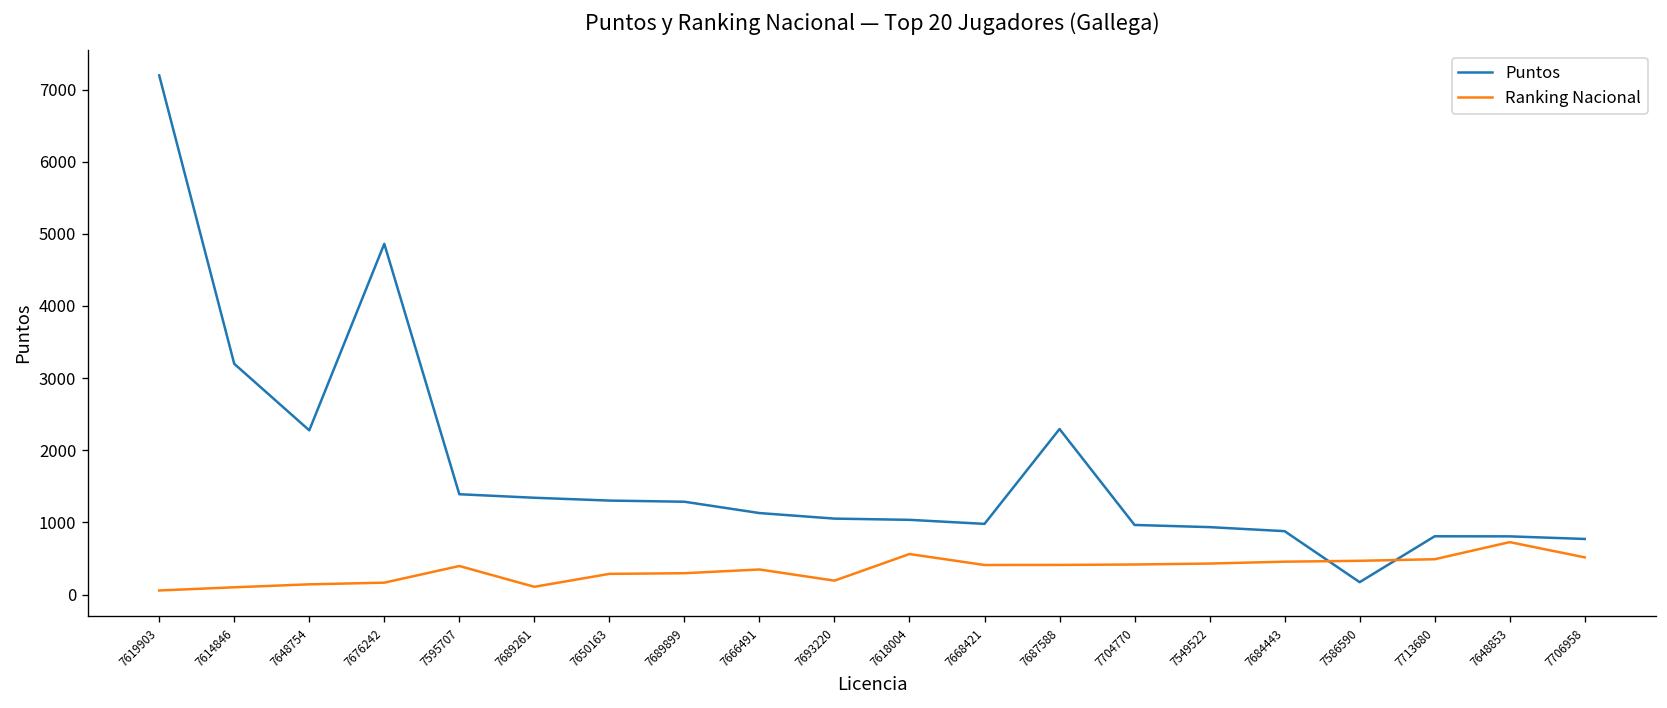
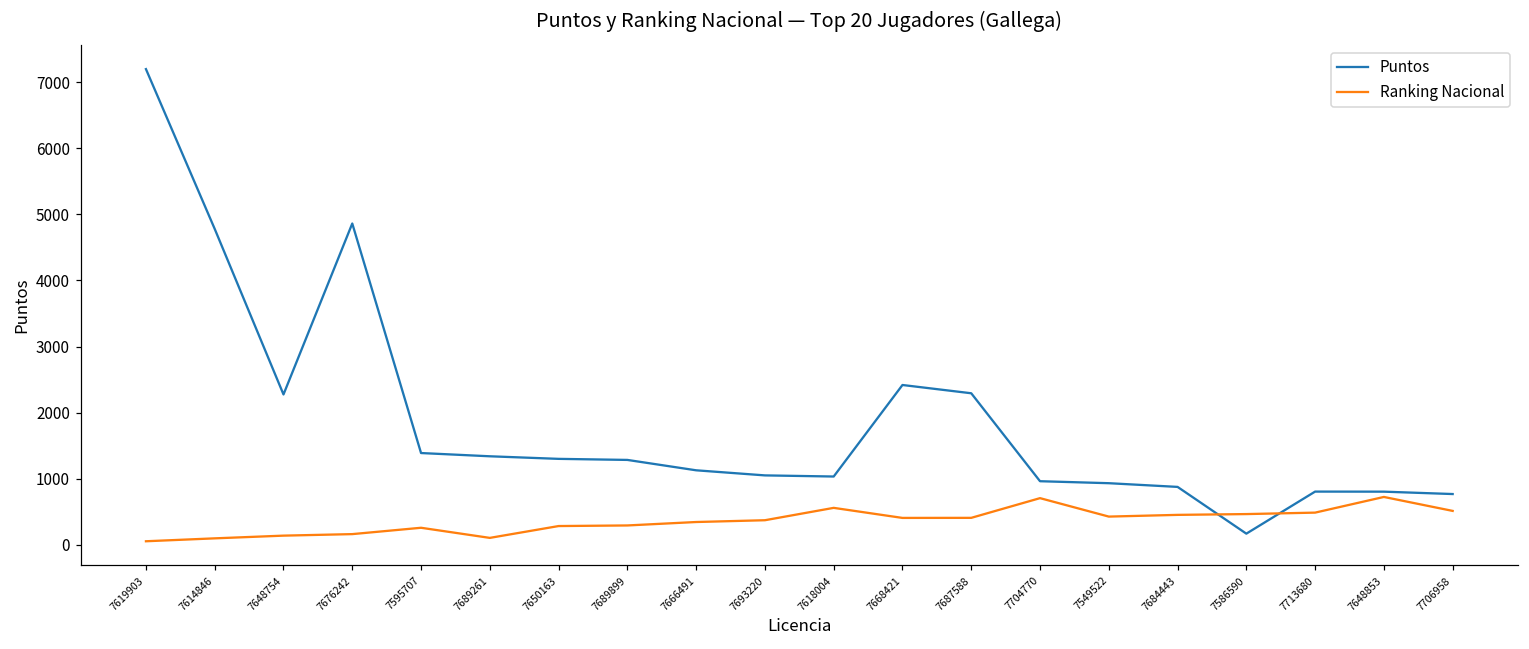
  {
    "Puntos": {
      "7619903": 7200,
-     "7614846": 3200,
+     "7614846": 4800,
      "7648754": 2300,
      "7676242": 4900,
      "7595707": 1400,
      "7689261": 1300,
      "7650163": 1300,
      "7689899": 1300,
      "7666491": 1100,
      "7693220": 1100,
      "7618004": 1000,
-     "7668421": 1000,
+     "7668421": 2400,
      "7687588": 2300,
      "7704770": 1000,
      "7549522": 900,
      "7684443": 900,
      "7586590": 200,
      "7713680": 800,
      "7648853": 800,
      "7706958": 800
    },
    "Ranking Nacional": {
      "7619903": 100,
      "7614846": 100,
      "7648754": 100,
      "7676242": 200,
-     "7595707": 400,
+     "7595707": 300,
      "7689261": 100,
      "7650163": 300,
      "7689899": 300,
      "7666491": 300,
-     "7693220": 200,
+     "7693220": 400,
      "7618004": 600,
      "7668421": 400,
      "7687588": 400,
-     "7704770": 400,
+     "7704770": 700,
      "7549522": 400,
      "7684443": 500,
      "7586590": 500,
      "7713680": 500,
      "7648853": 700,
      "7706958": 500
    }
  }
